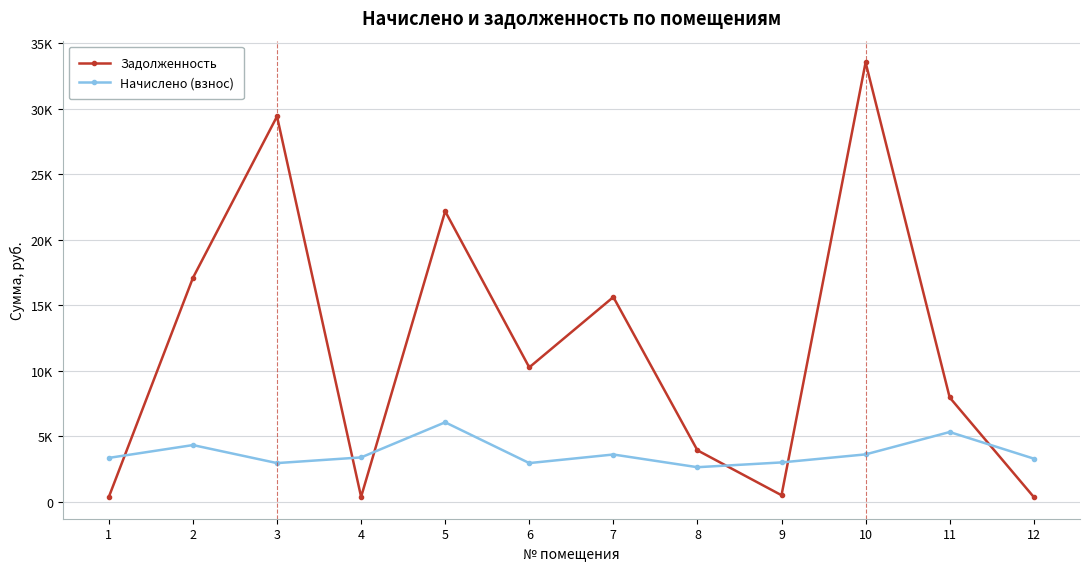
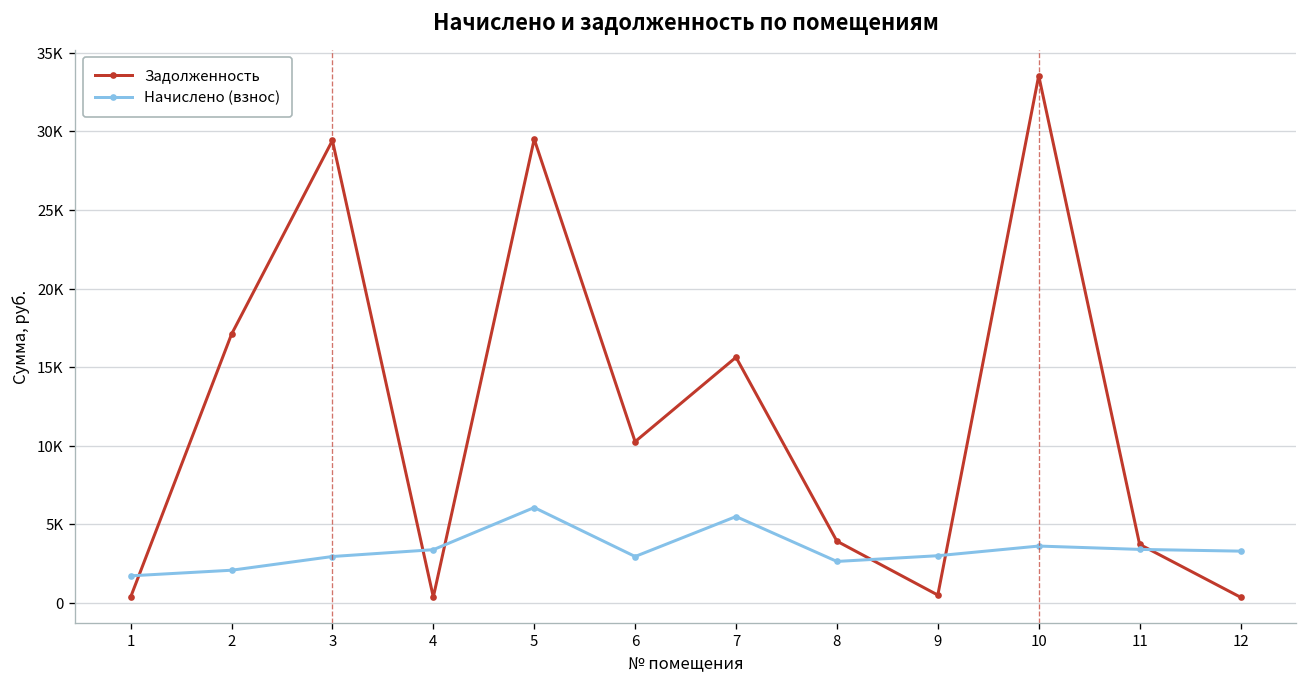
  {
    "Задолженность": {
      "1": 400,
      "2": 17100,
      "3": 29400,
      "4": 400,
-     "5": 22200,
+     "5": 29500,
      "6": 10300,
      "7": 15600,
      "8": 3900,
      "9": 500,
      "10": 33500,
-     "11": 8000,
+     "11": 3700,
      "12": 400
    },
    "Начислено (взнос)": {
-     "1": 3400,
-     "2": 4300,
+     "1": 1700,
+     "2": 2100,
      "3": 3000,
      "4": 3400,
      "5": 6100,
      "6": 3000,
-     "7": 3600,
+     "7": 5500,
      "8": 2600,
      "9": 3000,
      "10": 3600,
-     "11": 5300,
+     "11": 3400,
      "12": 3300
    }
  }
